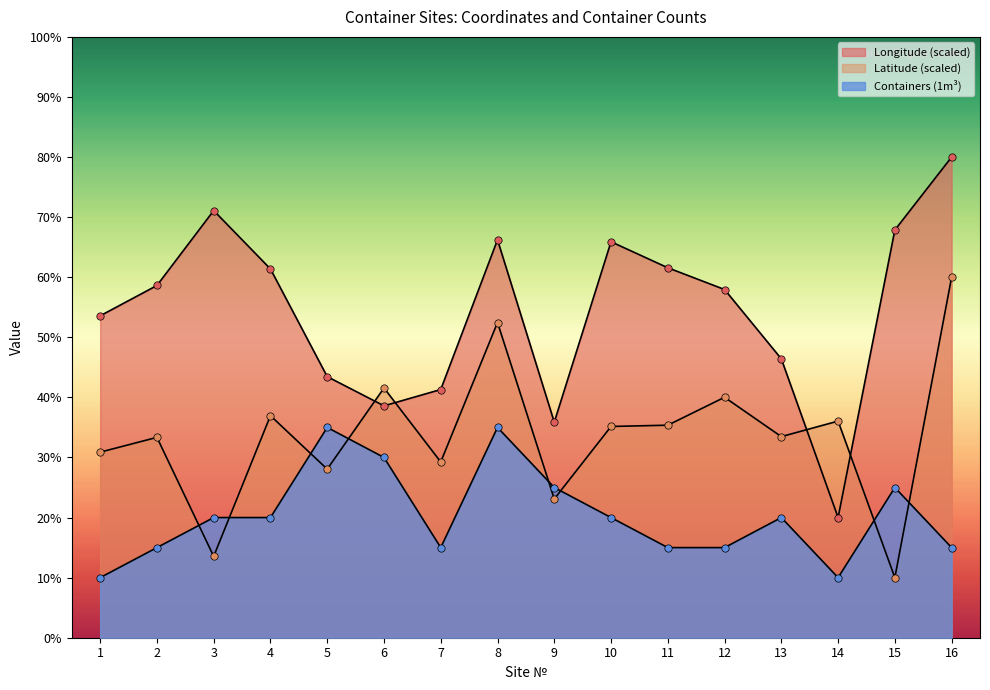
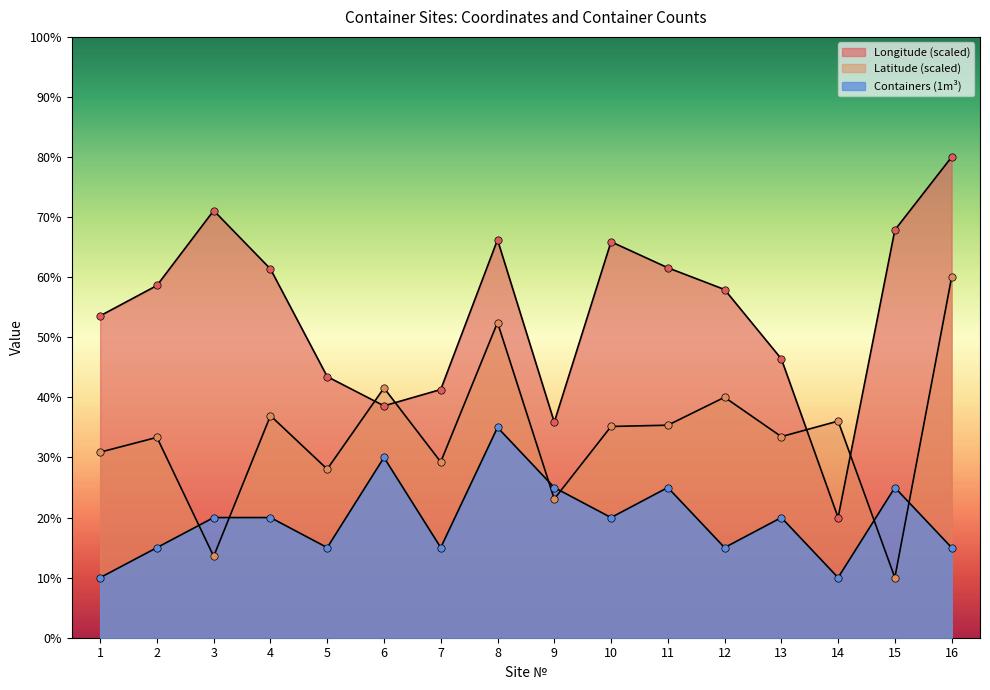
  {
    "Containers (1m³)": {
      "1": "10%",
      "2": "15%",
      "3": "20%",
      "4": "20%",
-     "5": "35%",
+     "5": "15%",
      "6": "30%",
      "7": "15%",
      "8": "35%",
      "9": "25%",
      "10": "20%",
-     "11": "15%",
+     "11": "25%",
      "12": "15%",
      "13": "20%",
      "14": "10%",
      "15": "25%",
      "16": "15%"
    }
  }
